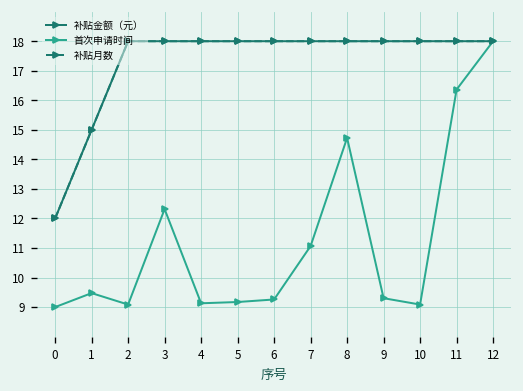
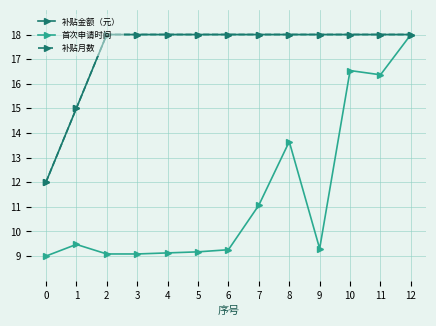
  {
    "补贴月数": {
      "0": 12.0,
      "1": 15.0,
      "3": 18.0,
      "4": 18.0,
      "5": 18.0,
      "6": 18.0,
      "7": 18.0,
      "8": 18.0,
      "9": 18.0,
      "10": 18.0,
      "11": 18.0
    },
    "首次申请时间": {
      "0": 9.0,
      "1": 9.5,
      "2": 9.1,
-     "3": 12.3,
+     "3": 9.1,
      "4": 9.1,
      "5": 9.2,
      "6": 9.3,
      "7": 11.1,
-     "8": 14.7,
+     "8": 13.7,
      "9": 9.3,
-     "10": 9.1,
+     "10": 16.5,
      "11": 16.4
    }
  }
